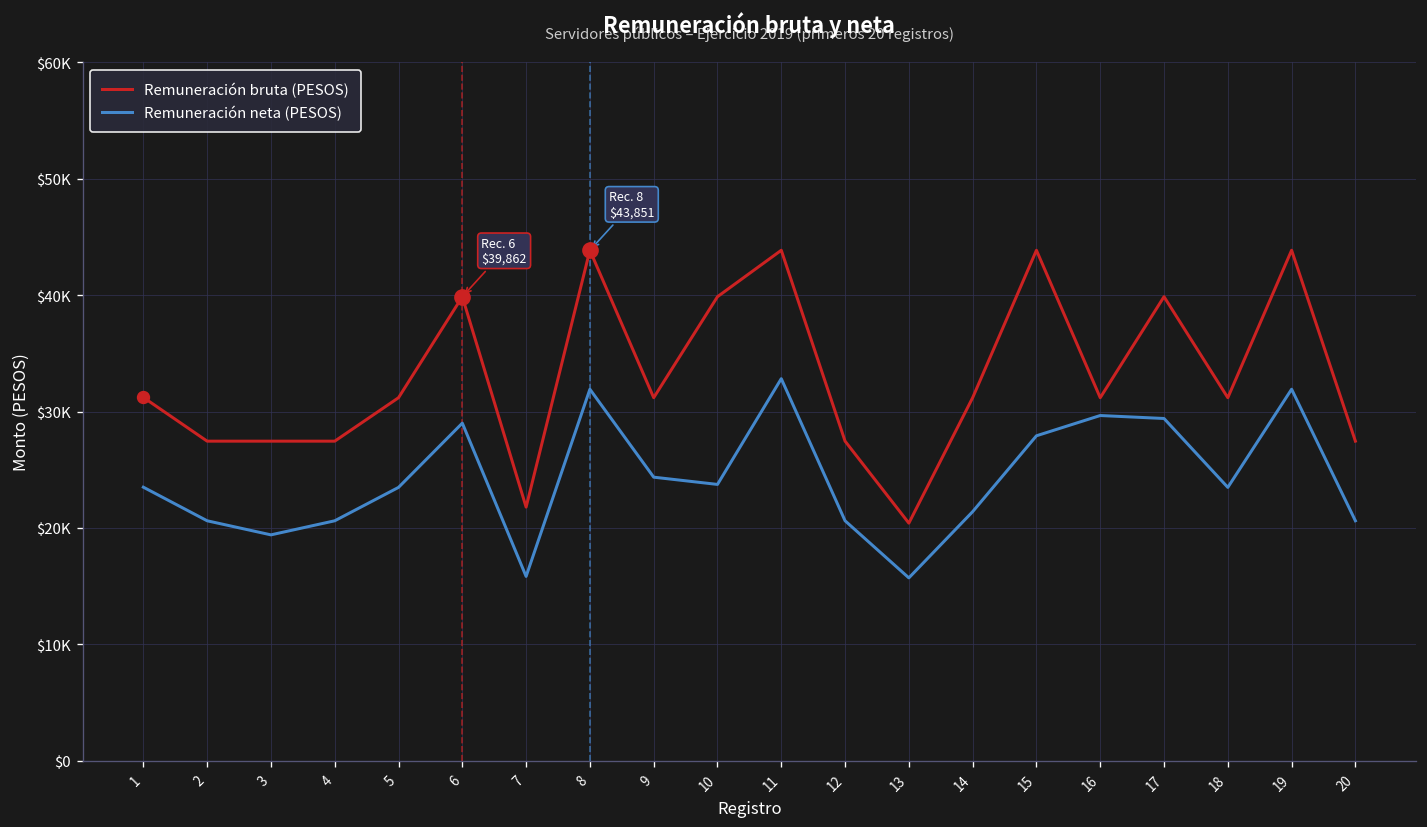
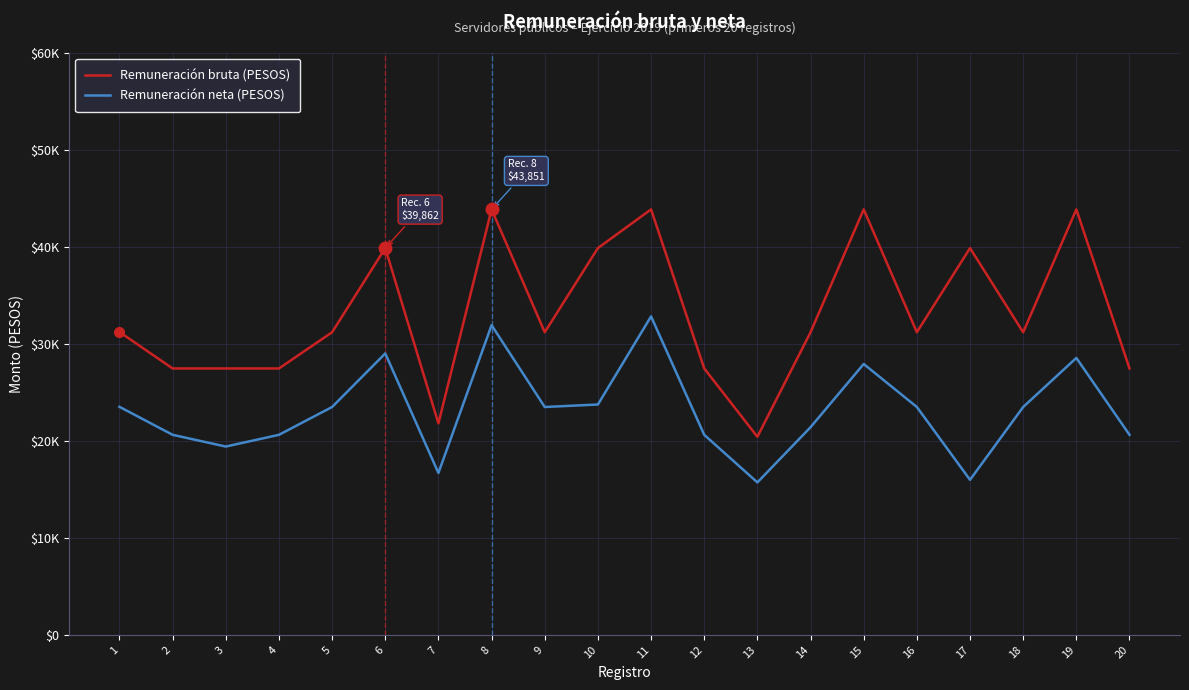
  {
    "Remuneración neta (PESOS)": {
      "1": "$24000",
      "2": "$21000",
      "3": "$19000",
      "4": "$21000",
      "5": "$23000",
      "6": "$29000",
-     "7": "$16000",
+     "7": "$17000",
      "8": "$32000",
-     "9": "$24000",
+     "9": "$23000",
      "10": "$24000",
      "11": "$33000",
      "12": "$21000",
      "13": "$16000",
      "14": "$21000",
      "15": "$28000",
-     "16": "$30000",
-     "17": "$29000",
+     "16": "$23000",
+     "17": "$16000",
      "18": "$23000",
-     "19": "$32000",
+     "19": "$29000",
      "20": "$21000"
    }
  }
